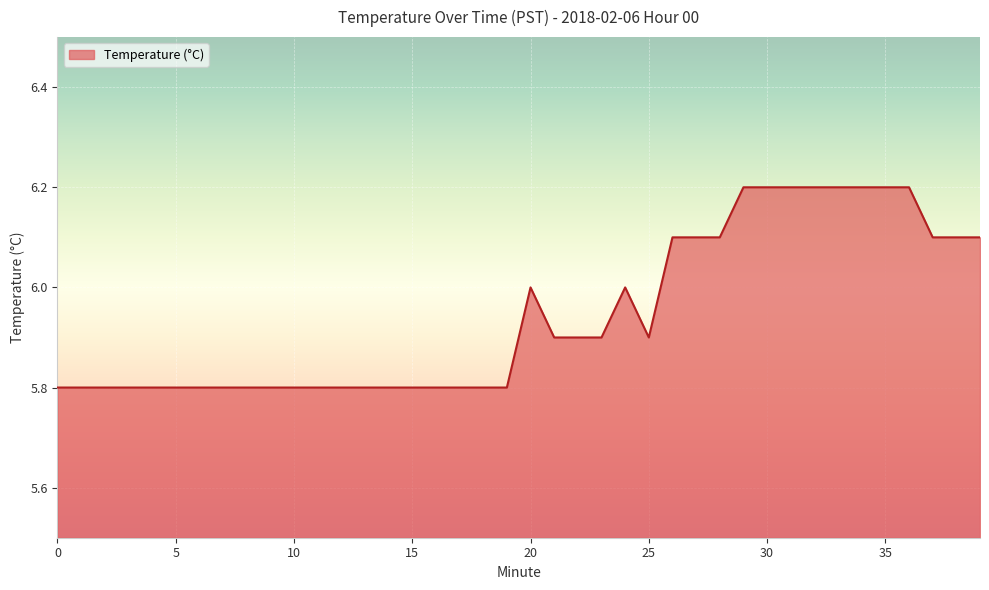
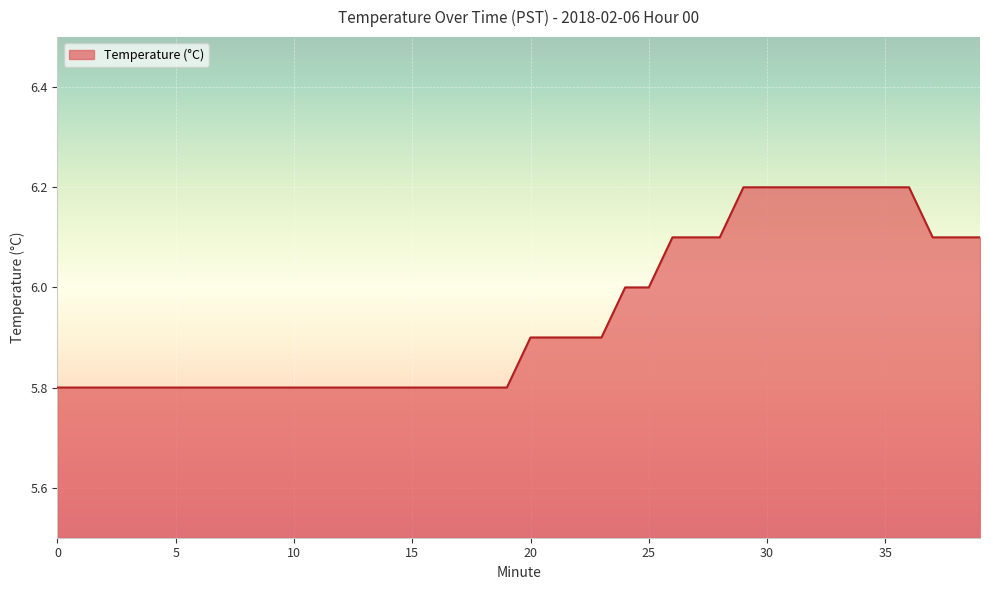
  {
    "0": 5.8,
    "5": 5.8,
    "10": 5.8,
    "15": 5.8,
-   "20": 6.0,
-   "25": 5.9,
+   "20": 5.9,
+   "25": 6.0,
    "30": 6.2,
    "35": 6.2
  }
